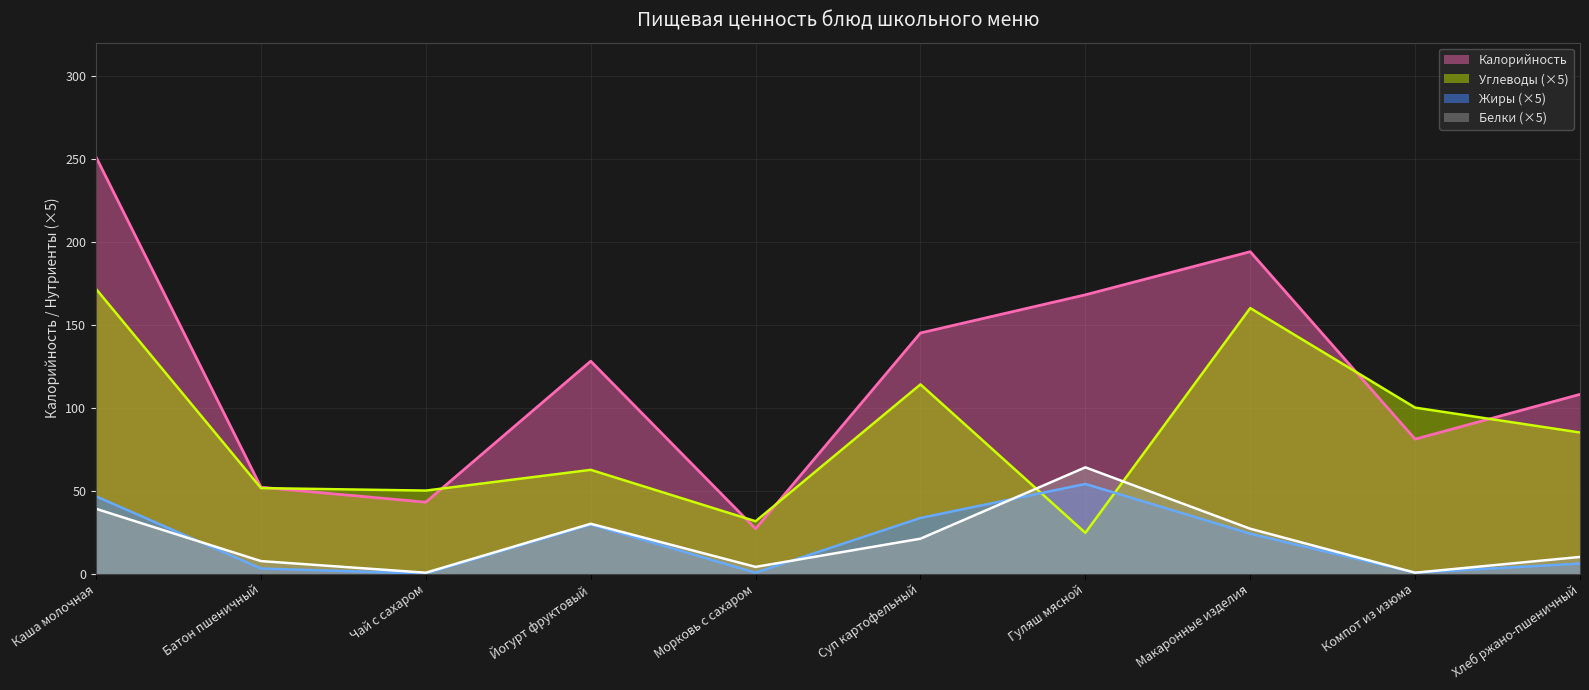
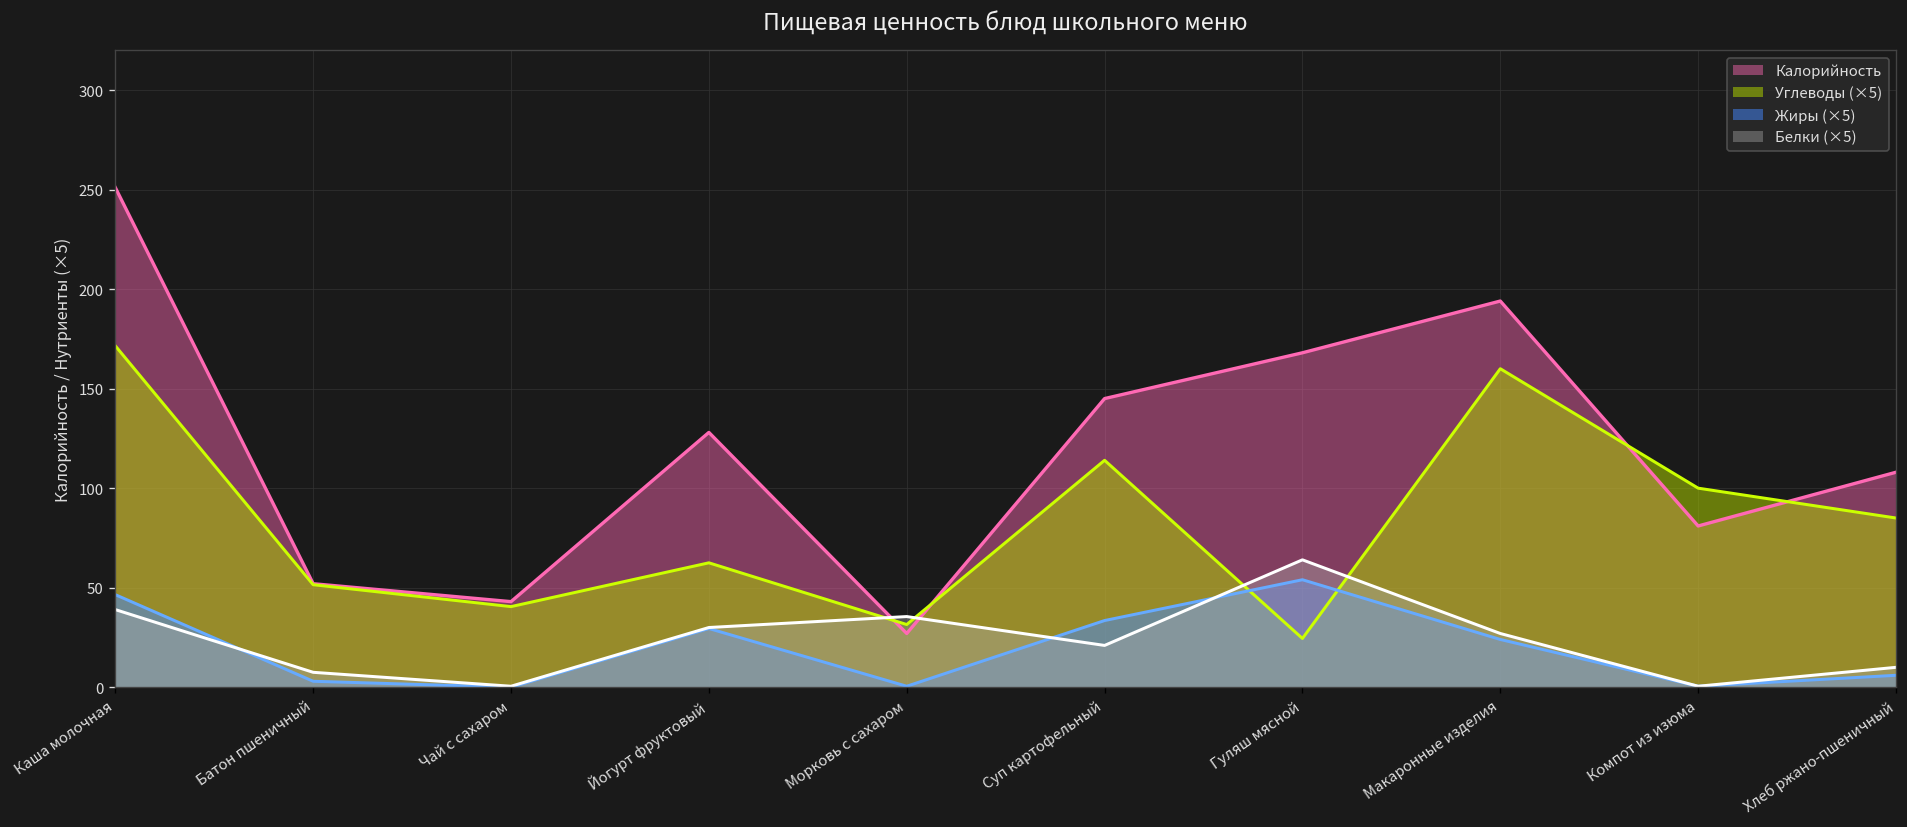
  {
    "Калорийность": {
      "Каша молочная": 251,
      "Чай с сахаром": 43,
      "Йогурт фруктовый": 128,
      "Морковь с сахаром": 27,
      "Суп картофельный": 145,
      "Гуляш мясной": 168,
      "Макаронные изделия": 194,
      "Компот из изюма": 81,
      "Хлеб ржано-пшеничный": 108
    },
    "Углеводы (×5)": {
      "Каша молочная": 172,
-     "Чай с сахаром": 50,
+     "Чай с сахаром": 41,
      "Йогурт фруктовый": 63,
      "Морковь с сахаром": 32,
      "Суп картофельный": 114,
      "Гуляш мясной": 25,
      "Макаронные изделия": 160,
      "Компот из изюма": 100,
      "Хлеб ржано-пшеничный": 85
    },
    "Жиры (×5)": {
      "Каша молочная": 47,
      "Батон пшеничный": 3,
      "Морковь с сахаром": 1,
      "Суп картофельный": 34,
      "Гуляш мясной": 54,
      "Макаронные изделия": 24,
      "Хлеб ржано-пшеничный": 6
    },
    "Белки (×5)": {
      "Каша молочная": 39,
      "Батон пшеничный": 8,
-     "Морковь с сахаром": 4,
+     "Морковь с сахаром": 36,
      "Суп картофельный": 21,
      "Гуляш мясной": 64,
      "Макаронные изделия": 27,
      "Хлеб ржано-пшеничный": 10
    }
  }
